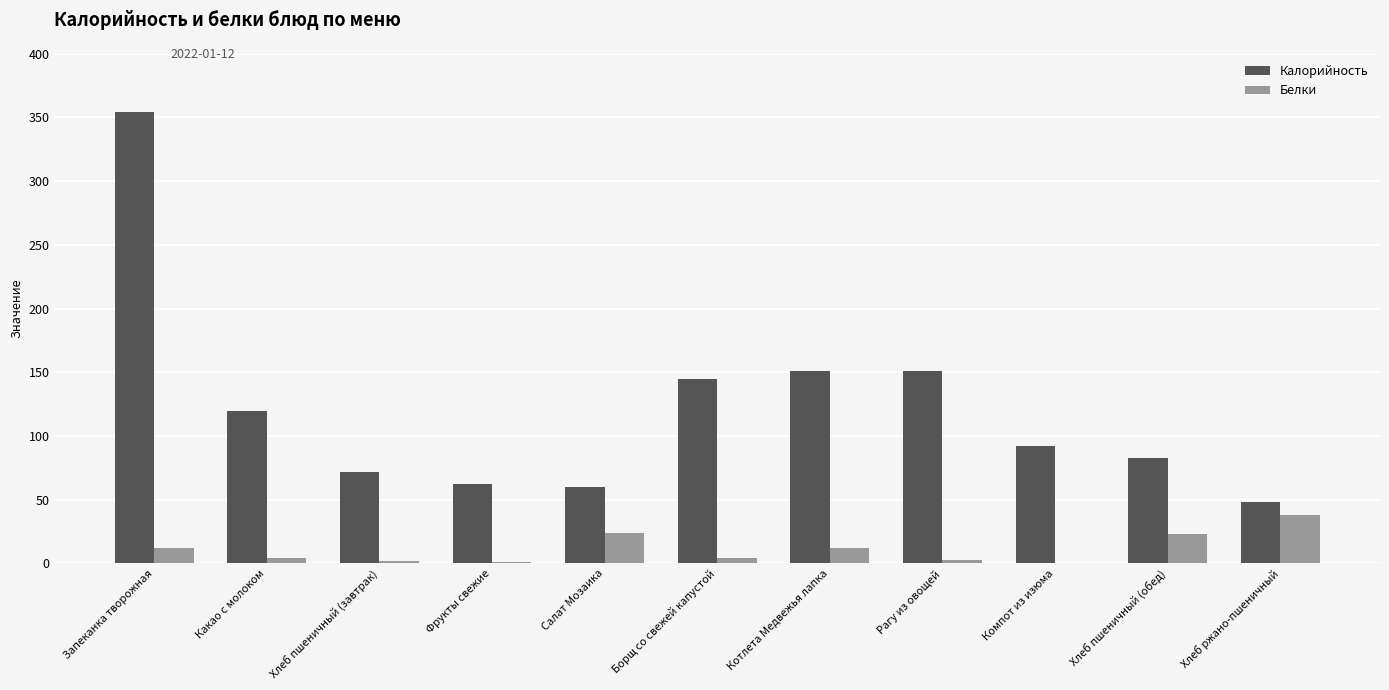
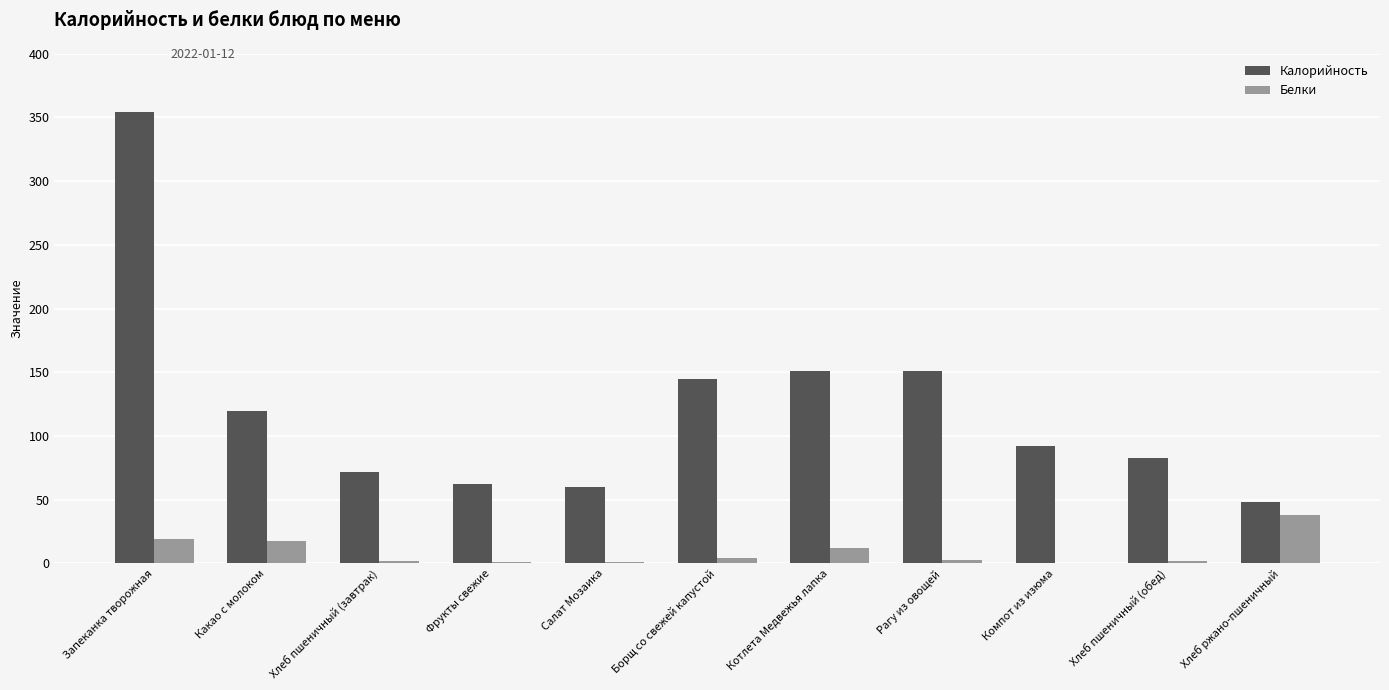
  {
    "Калорийность": {
      "Запеканка творожная": 354,
      "Какао с молоком": 120,
      "Хлеб пшеничный (завтрак)": 72,
      "Фрукты свежие": 62,
      "Салат Мозаика": 60,
      "Борщ со свежей капустой": 145,
      "Котлета Медвежья лапка": 151,
      "Рагу из овощей": 151,
      "Компот из изюма": 92,
      "Хлеб пшеничный (обед)": 83,
      "Хлеб ржано-пшеничный": 48
    },
    "Белки": {
-     "Запеканка творожная": 12,
-     "Какао с молоком": 4,
+     "Запеканка творожная": 19,
+     "Какао с молоком": 18,
      "Хлеб пшеничный (завтрак)": 2,
-     "Салат Мозаика": 24,
+     "Салат Мозаика": 1,
      "Борщ со свежей капустой": 4,
      "Котлета Медвежья лапка": 12,
      "Рагу из овощей": 3,
      "Компот из изюма": 0,
-     "Хлеб пшеничный (обед)": 23,
+     "Хлеб пшеничный (обед)": 2,
      "Хлеб ржано-пшеничный": 38
    }
  }
